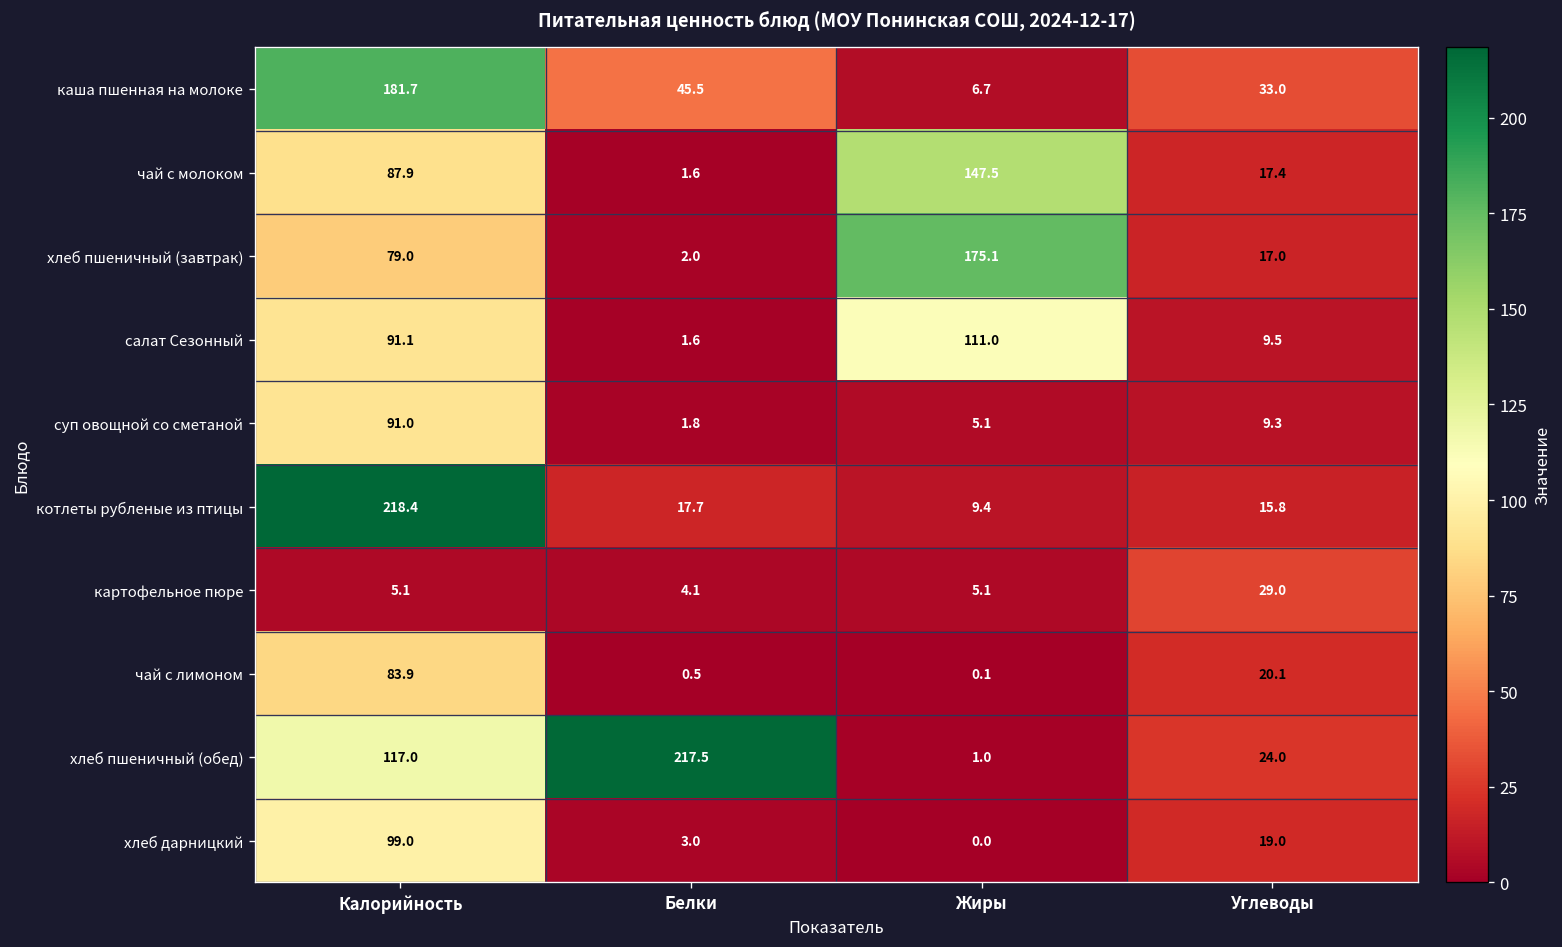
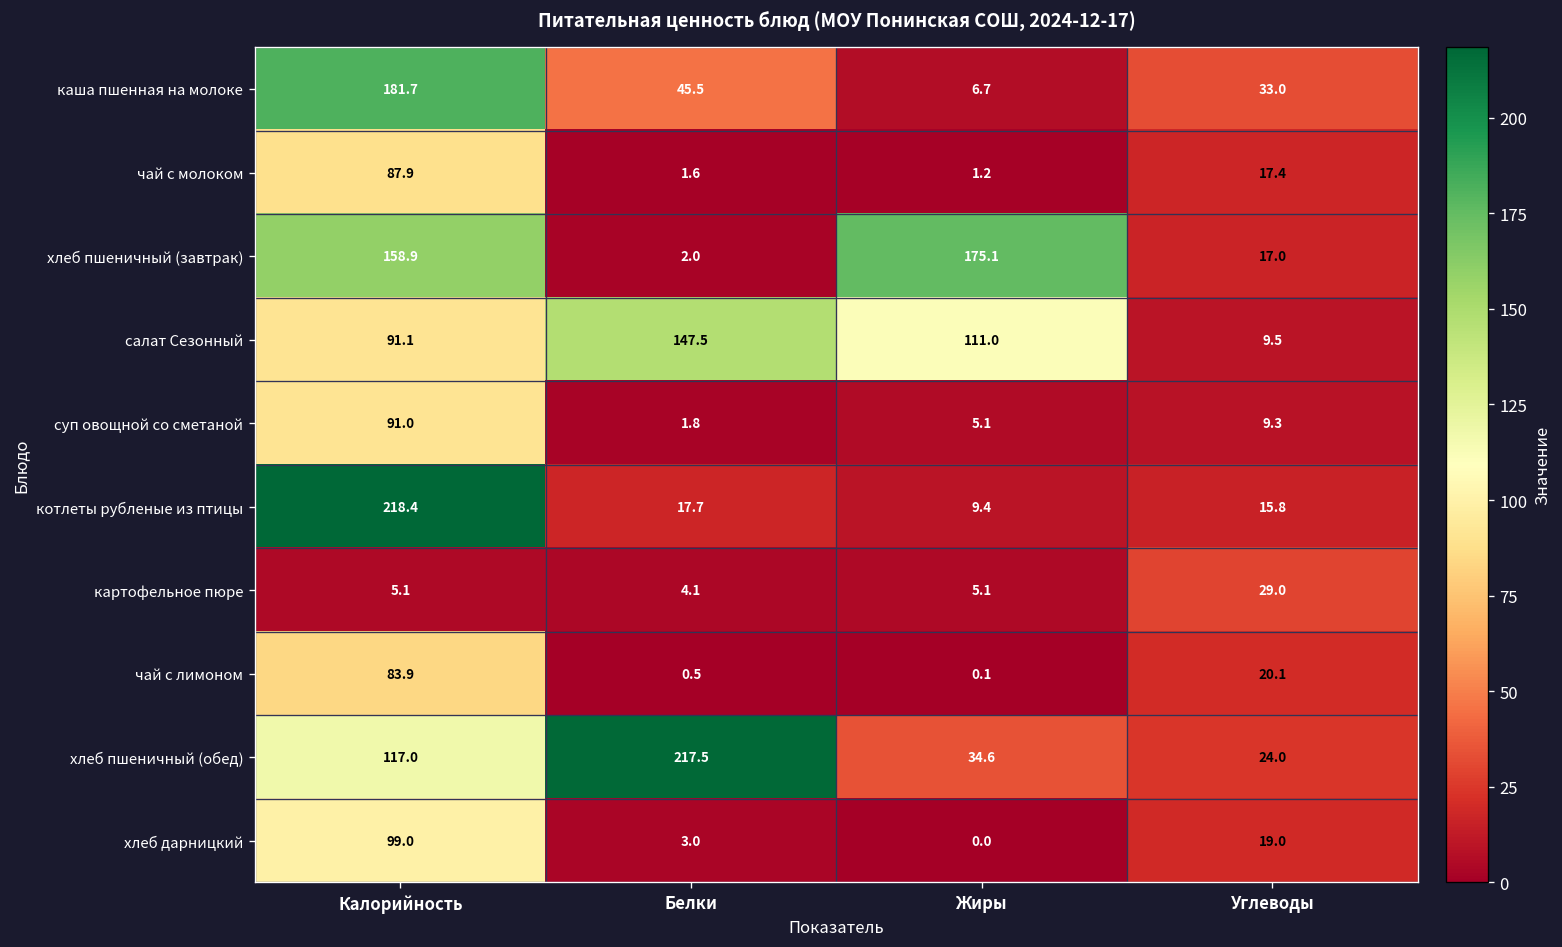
  {
    "каша пшенная на молоке": {
      "Калорийность": 181.7,
      "Белки": 45.5,
      "Жиры": 6.7,
      "Углеводы": 33.0
    },
    "чай с молоком": {
      "Калорийность": 87.9,
      "Белки": 1.6,
-     "Жиры": 147.5,
+     "Жиры": 1.2,
      "Углеводы": 17.4
    },
    "хлеб пшеничный (завтрак)": {
-     "Калорийность": 79.0,
+     "Калорийность": 158.9,
      "Белки": 2.0,
      "Жиры": 175.1,
      "Углеводы": 17.0
    },
    "салат Сезонный": {
      "Калорийность": 91.1,
-     "Белки": 1.6,
+     "Белки": 147.5,
      "Жиры": 111.0,
      "Углеводы": 9.5
    },
    "суп овощной со сметаной": {
      "Калорийность": 91.0,
      "Белки": 1.8,
      "Жиры": 5.1,
      "Углеводы": 9.3
    },
    "котлеты рубленые из птицы": {
      "Калорийность": 218.4,
      "Белки": 17.7,
      "Жиры": 9.4,
      "Углеводы": 15.8
    },
    "картофельное пюре": {
      "Калорийность": 5.1,
      "Белки": 4.1,
      "Жиры": 5.1,
      "Углеводы": 29.0
    },
    "чай с лимоном": {
      "Калорийность": 83.9,
      "Белки": 0.5,
      "Жиры": 0.1,
      "Углеводы": 20.1
    },
    "хлеб пшеничный (обед)": {
      "Калорийность": 117.0,
      "Белки": 217.5,
-     "Жиры": 1.0,
+     "Жиры": 34.6,
      "Углеводы": 24.0
    },
    "хлеб дарницкий": {
      "Калорийность": 99.0,
      "Белки": 3.0,
      "Жиры": 0.0,
      "Углеводы": 19.0
    }
  }
